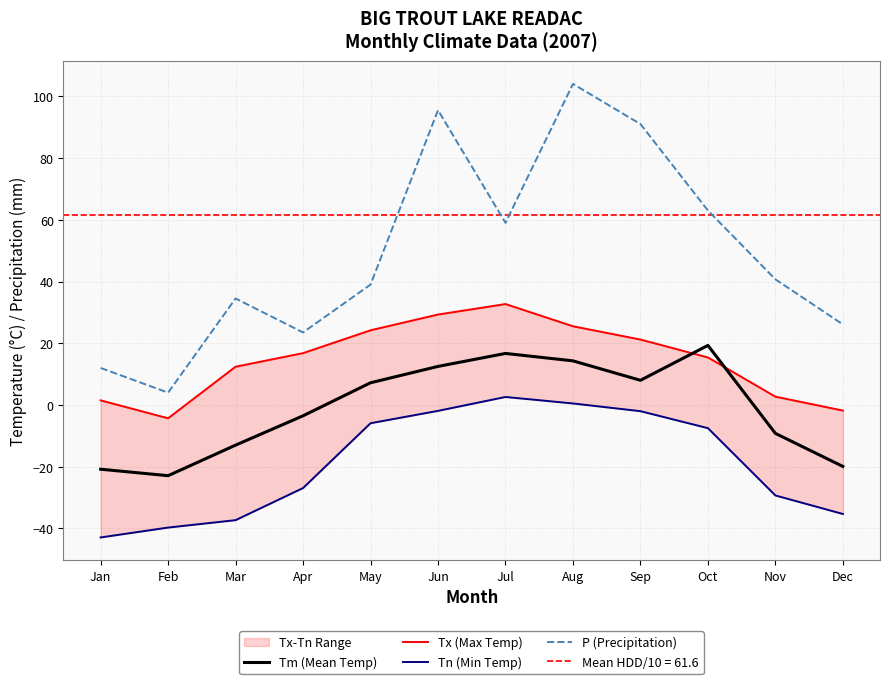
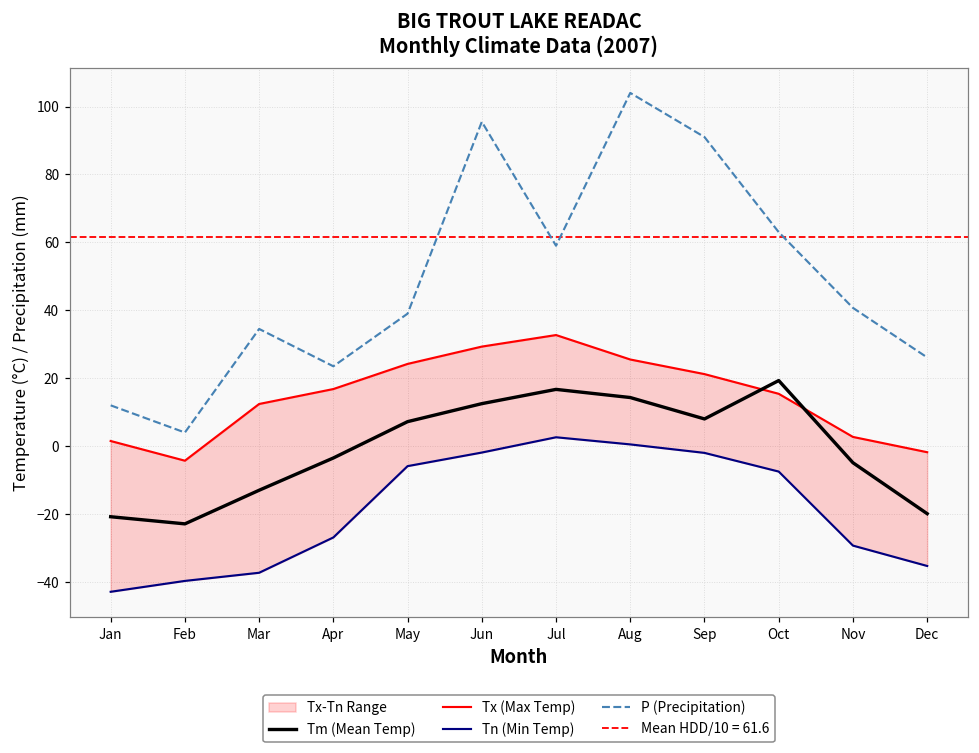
  {
    "Tm (Mean Temp)": {
      "Jan": -21,
      "Feb": -23,
      "Mar": -13,
      "Apr": -4,
      "May": 7,
      "Jun": 13,
      "Jul": 17,
      "Aug": 14,
      "Sep": 8,
      "Oct": 19,
-     "Nov": -9,
+     "Nov": -5,
      "Dec": -20
    },
    "Tx-Tn Range": {
      "Jan": 2,
      "Feb": -4,
      "Mar": 12,
      "Apr": 17,
      "May": 24,
      "Jun": 29,
      "Jul": 33,
      "Aug": 26,
      "Sep": 21,
      "Oct": 15,
      "Nov": 3,
      "Dec": -2
    },
    "Tn (Min Temp)": {
      "Jan": -43,
      "Feb": -40,
      "Mar": -37,
      "Apr": -27,
      "May": -6,
      "Jun": -2,
      "Jul": 3,
      "Aug": 1,
      "Sep": -2,
      "Oct": -8,
      "Nov": -29,
      "Dec": -35
    },
    "P (Precipitation)": {
      "Jan": 12,
      "Feb": 4,
      "Mar": 35,
      "Apr": 24,
      "May": 39,
      "Jun": 96,
      "Jul": 59,
      "Aug": 104,
      "Sep": 91,
      "Oct": 63,
      "Nov": 41,
      "Dec": 26
    }
  }
